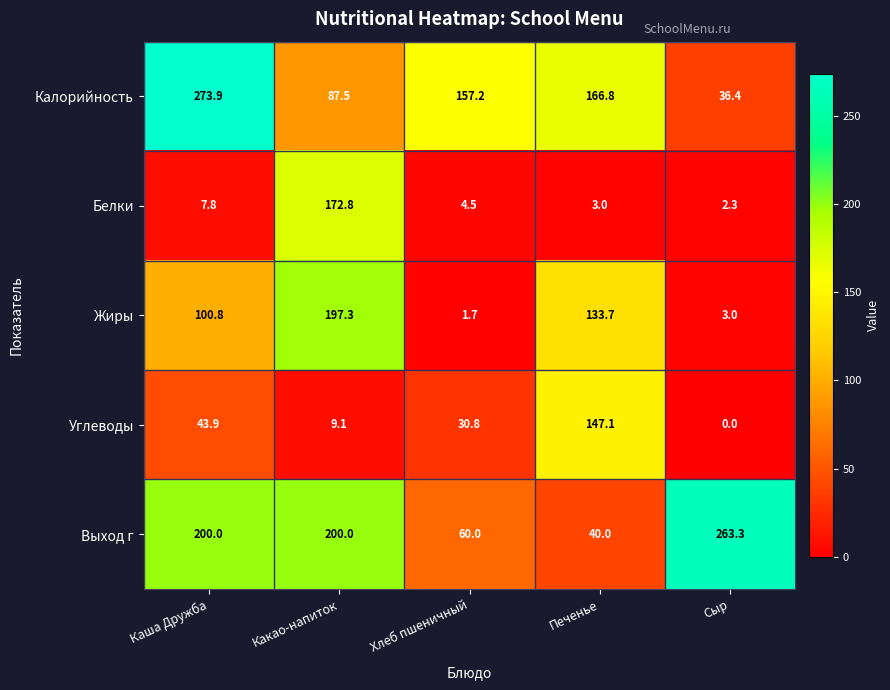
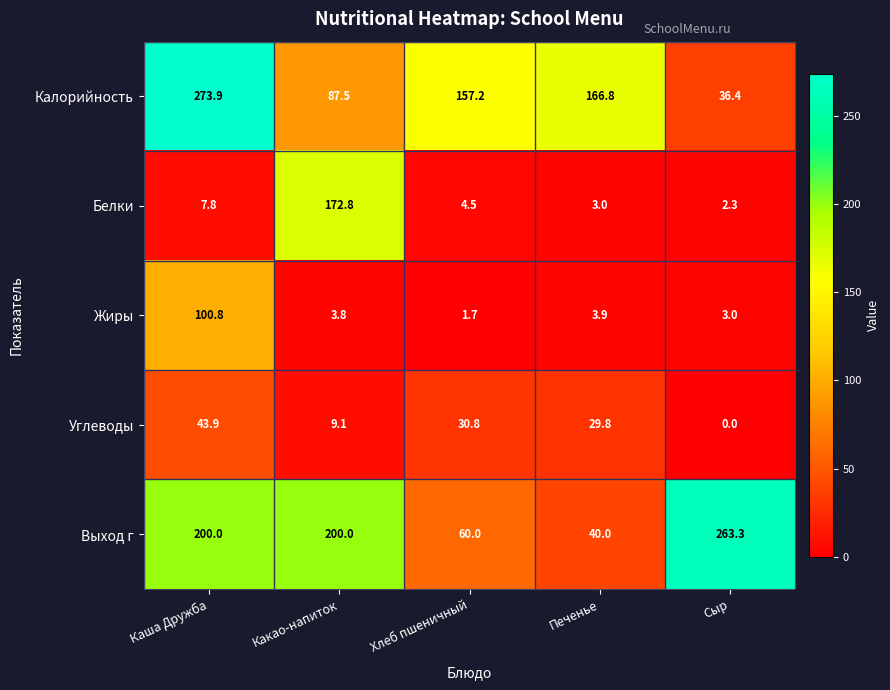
  {
    "Калорийность": {
      "Каша Дружба": 273.9,
      "Какао-напиток": 87.5,
      "Хлеб пшеничный": 157.2,
      "Печенье": 166.8,
      "Сыр": 36.4
    },
    "Белки": {
      "Каша Дружба": 7.8,
      "Какао-напиток": 172.8,
      "Хлеб пшеничный": 4.5,
      "Печенье": 3.0,
      "Сыр": 2.3
    },
    "Жиры": {
      "Каша Дружба": 100.8,
-     "Какао-напиток": 197.3,
+     "Какао-напиток": 3.8,
      "Хлеб пшеничный": 1.7,
-     "Печенье": 133.7,
+     "Печенье": 3.9,
      "Сыр": 3.0
    },
    "Углеводы": {
      "Каша Дружба": 43.9,
      "Какао-напиток": 9.1,
      "Хлеб пшеничный": 30.8,
-     "Печенье": 147.1,
+     "Печенье": 29.8,
      "Сыр": 0.0
    },
    "Выход г": {
      "Каша Дружба": 200.0,
      "Какао-напиток": 200.0,
      "Хлеб пшеничный": 60.0,
      "Печенье": 40.0,
      "Сыр": 263.3
    }
  }
